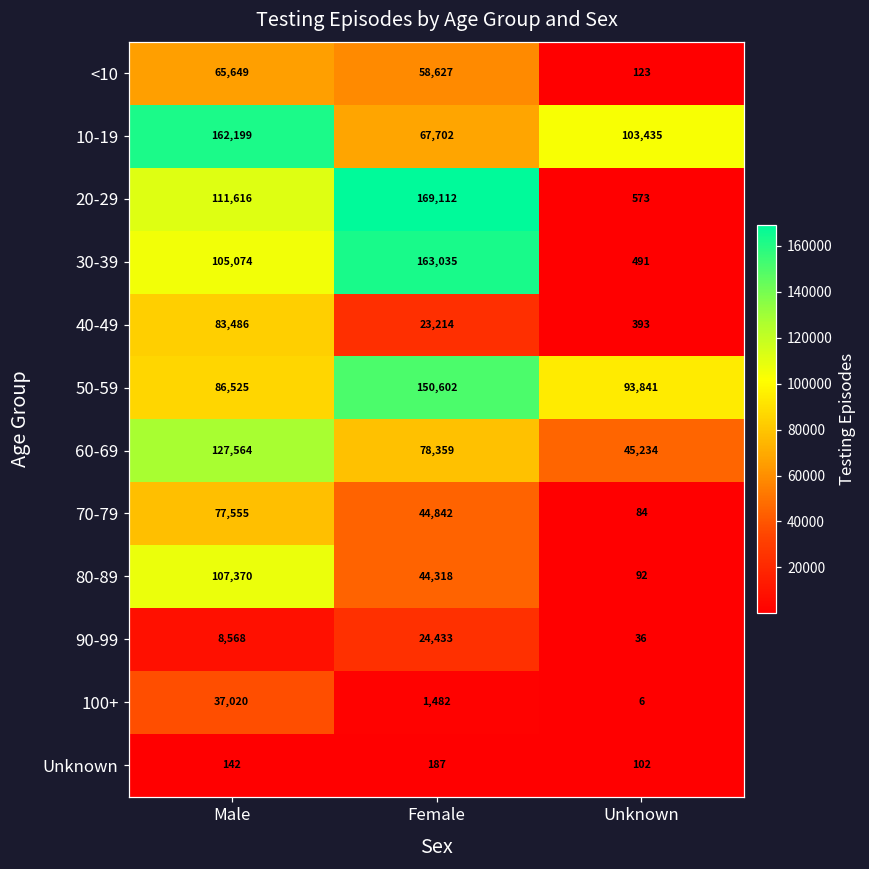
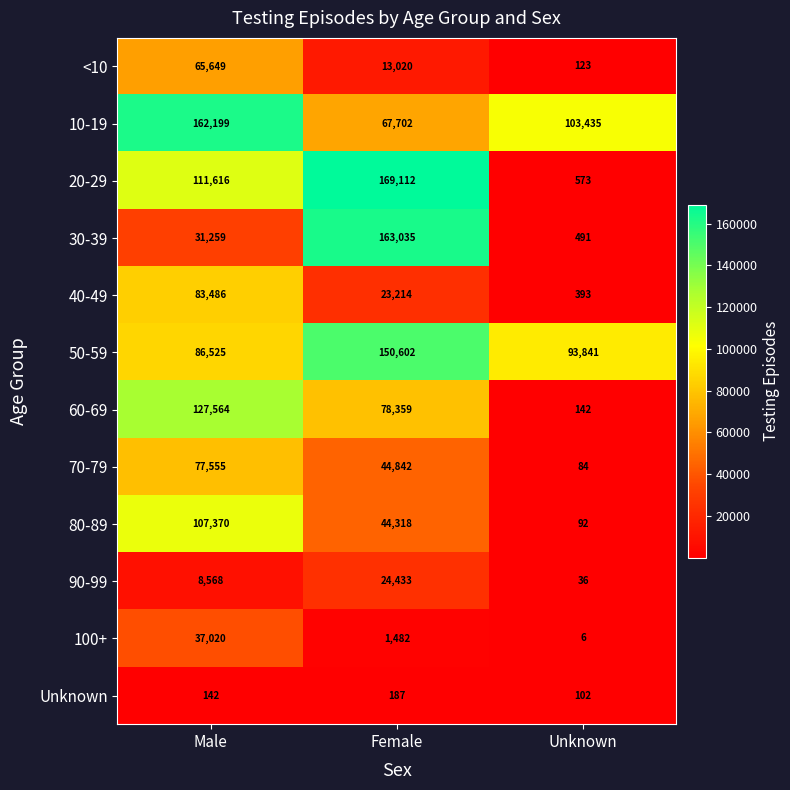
  {
    "<10": {
      "Male": "65,649",
-     "Female": "58,627",
+     "Female": "13,020",
      "Unknown": "123"
    },
    "10-19": {
      "Male": "162,199",
      "Female": "67,702",
      "Unknown": "103,435"
    },
    "20-29": {
      "Male": "111,616",
      "Female": "169,112",
      "Unknown": "573"
    },
    "30-39": {
-     "Male": "105,074",
+     "Male": "31,259",
      "Female": "163,035",
      "Unknown": "491"
    },
    "40-49": {
      "Male": "83,486",
      "Female": "23,214",
      "Unknown": "393"
    },
    "50-59": {
      "Male": "86,525",
      "Female": "150,602",
      "Unknown": "93,841"
    },
    "60-69": {
      "Male": "127,564",
      "Female": "78,359",
-     "Unknown": "45,234"
+     "Unknown": "142"
    },
    "70-79": {
      "Male": "77,555",
      "Female": "44,842",
      "Unknown": "84"
    },
    "80-89": {
      "Male": "107,370",
      "Female": "44,318",
      "Unknown": "92"
    },
    "90-99": {
      "Male": "8,568",
      "Female": "24,433",
      "Unknown": "36"
    },
    "100+": {
      "Male": "37,020",
      "Female": "1,482",
      "Unknown": "6"
    },
    "Unknown": {
      "Male": "142",
      "Female": "187",
      "Unknown": "102"
    }
  }
